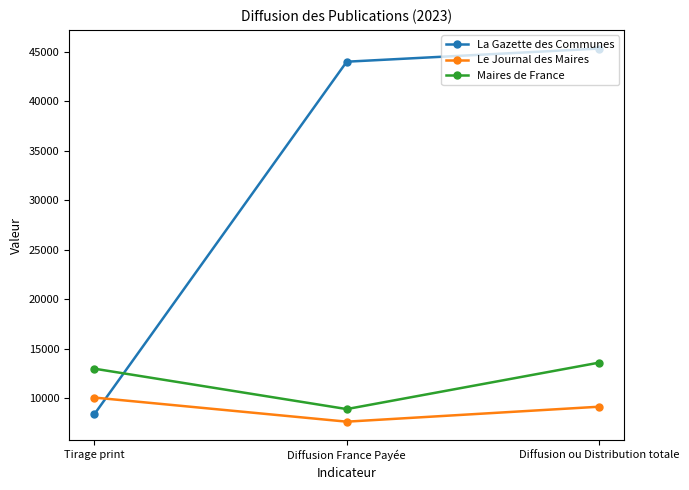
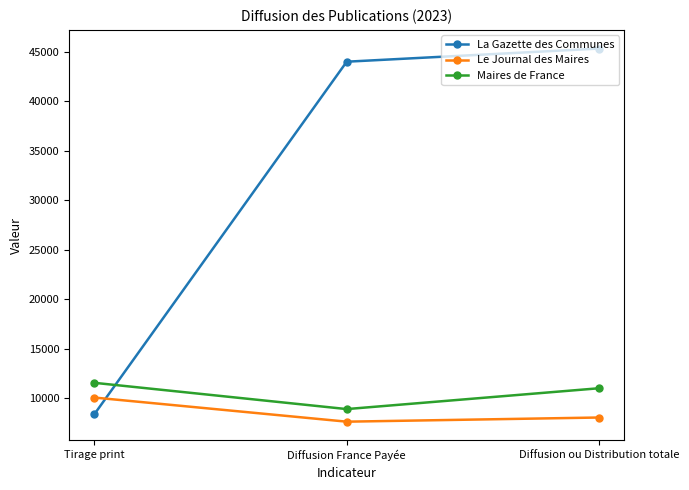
  {
    "La Gazette des Communes": {
      "Tirage print": 8000,
      "Diffusion France Payée": 44000
    },
    "Le Journal des Maires": {
      "Tirage print": 10000,
      "Diffusion France Payée": 8000,
-     "Diffusion ou Distribution totale": 9000
+     "Diffusion ou Distribution totale": 8000
    },
    "Maires de France": {
-     "Tirage print": 13000,
+     "Tirage print": 12000,
      "Diffusion France Payée": 9000,
-     "Diffusion ou Distribution totale": 14000
+     "Diffusion ou Distribution totale": 11000
    }
  }
